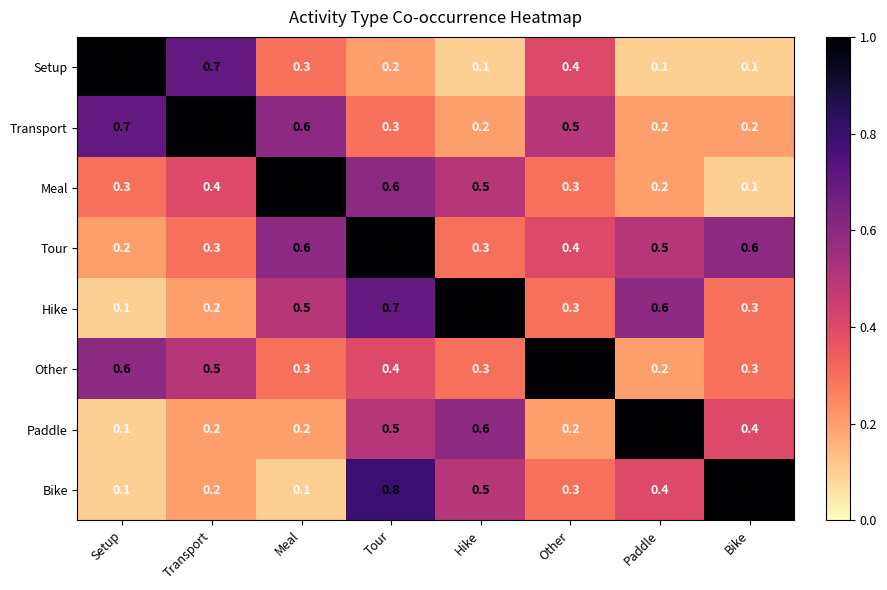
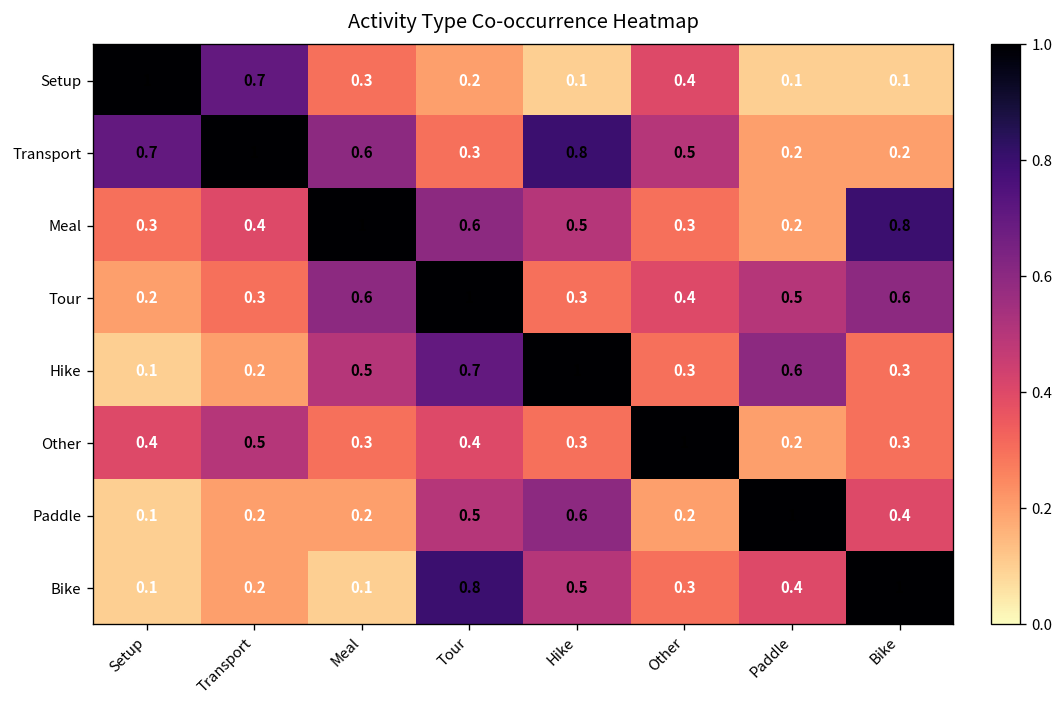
  {
    "Setup": {
      "Transport": 0.7,
      "Meal": 0.3,
      "Tour": 0.2,
      "Hike": 0.1,
      "Other": 0.4,
      "Paddle": 0.1,
      "Bike": 0.1
    },
    "Transport": {
      "Setup": 0.7,
      "Meal": 0.6,
      "Tour": 0.3,
-     "Hike": 0.2,
+     "Hike": 0.8,
      "Other": 0.5,
      "Paddle": 0.2,
      "Bike": 0.2
    },
    "Meal": {
      "Setup": 0.3,
      "Transport": 0.4,
      "Tour": 0.6,
      "Hike": 0.5,
      "Other": 0.3,
      "Paddle": 0.2,
-     "Bike": 0.1
+     "Bike": 0.8
    },
    "Tour": {
      "Setup": 0.2,
      "Transport": 0.3,
      "Meal": 0.6,
      "Hike": 0.3,
      "Other": 0.4,
      "Paddle": 0.5,
      "Bike": 0.6
    },
    "Hike": {
      "Setup": 0.1,
      "Transport": 0.2,
      "Meal": 0.5,
      "Tour": 0.7,
      "Other": 0.3,
      "Paddle": 0.6,
      "Bike": 0.3
    },
    "Other": {
-     "Setup": 0.6,
+     "Setup": 0.4,
      "Transport": 0.5,
      "Meal": 0.3,
      "Tour": 0.4,
      "Hike": 0.3,
      "Paddle": 0.2,
      "Bike": 0.3
    },
    "Paddle": {
      "Setup": 0.1,
      "Transport": 0.2,
      "Meal": 0.2,
      "Tour": 0.5,
      "Hike": 0.6,
      "Other": 0.2,
      "Bike": 0.4
    },
    "Bike": {
      "Setup": 0.1,
      "Transport": 0.2,
      "Meal": 0.1,
      "Tour": 0.8,
      "Hike": 0.5,
      "Other": 0.3,
      "Paddle": 0.4
    }
  }
